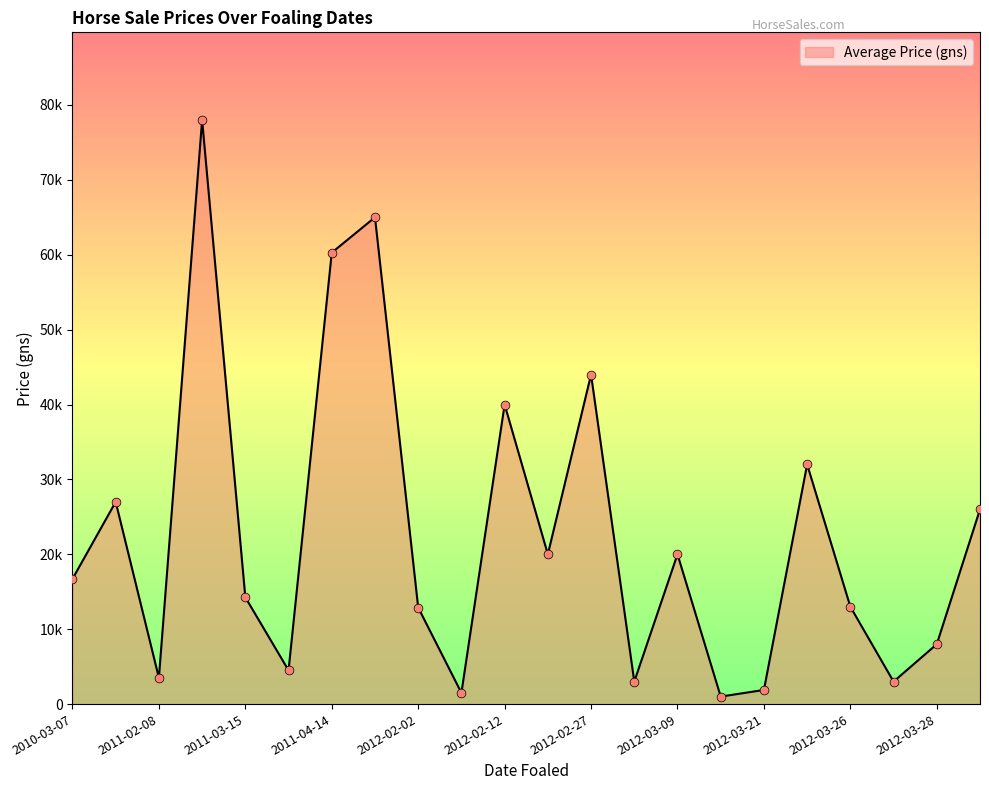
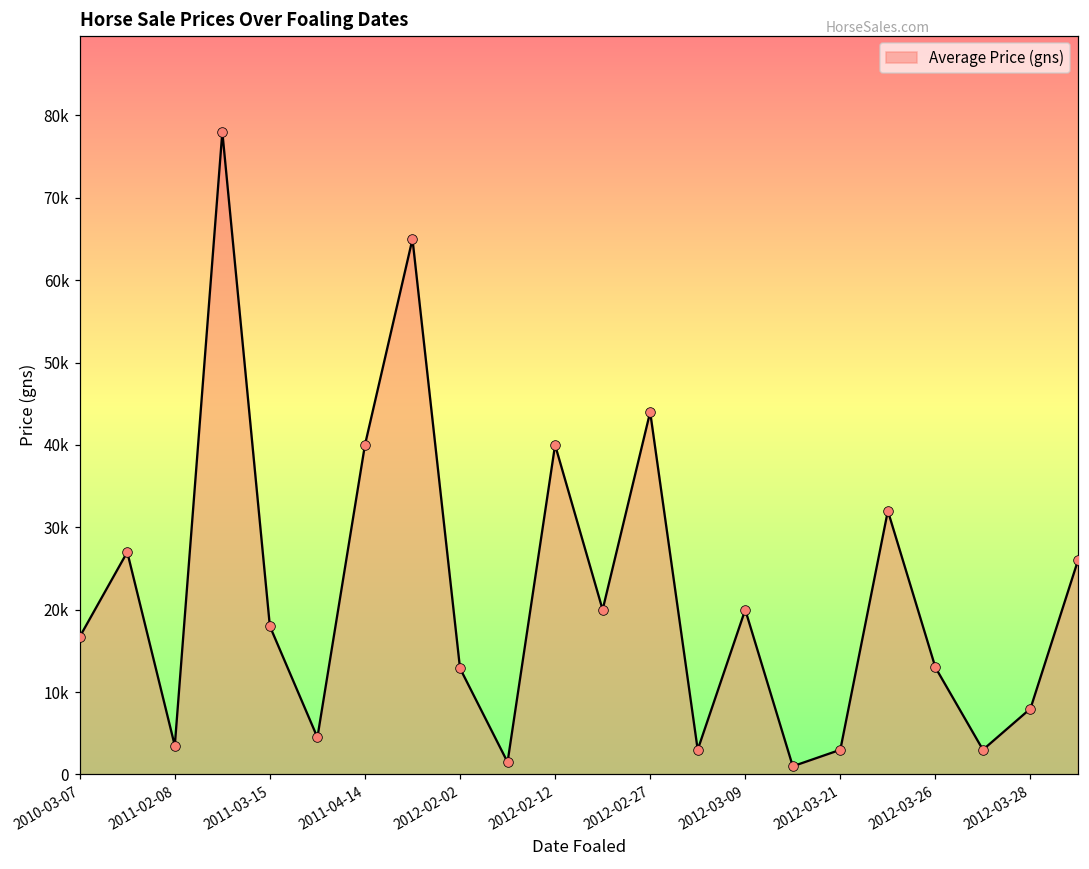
  {
    "2010-03-07": 17000,
    "2011-02-08": 4000,
-   "2011-03-15": 14000,
-   "2011-04-14": 60000,
+   "2011-03-15": 18000,
+   "2011-04-14": 40000,
    "2012-02-02": 13000,
    "2012-02-12": 40000,
    "2012-03-09": 20000,
-   "2012-03-21": 2000
+   "2012-03-21": 3000
  }
